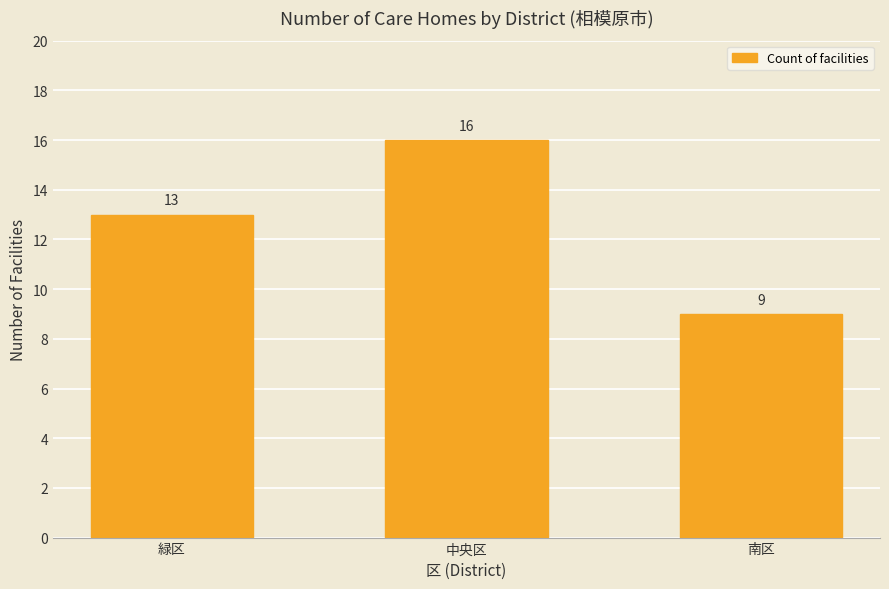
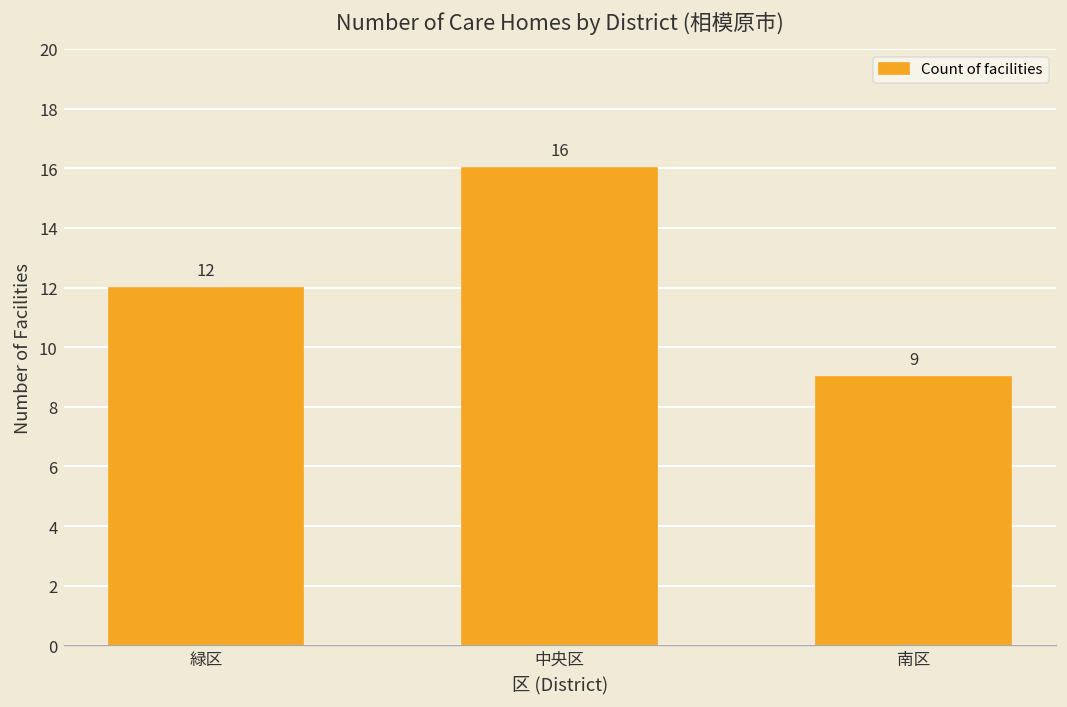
  {
-   "緑区": 13,
+   "緑区": 12,
    "中央区": 16,
    "南区": 9
  }
